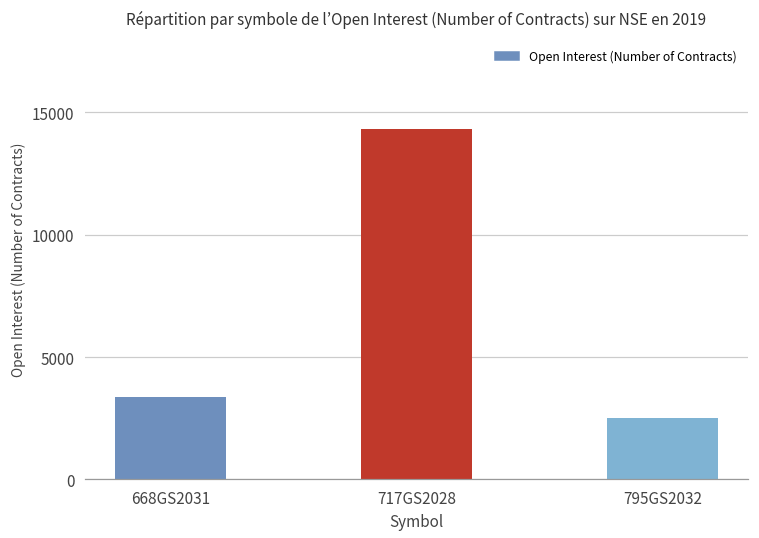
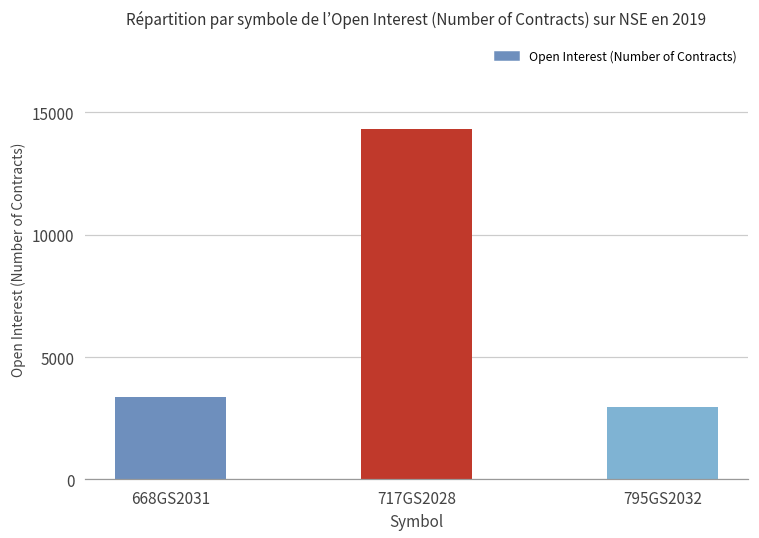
  {
    "668GS2031": 3400,
    "717GS2028": 14300,
-   "795GS2032": 2500
+   "795GS2032": 3000
  }
